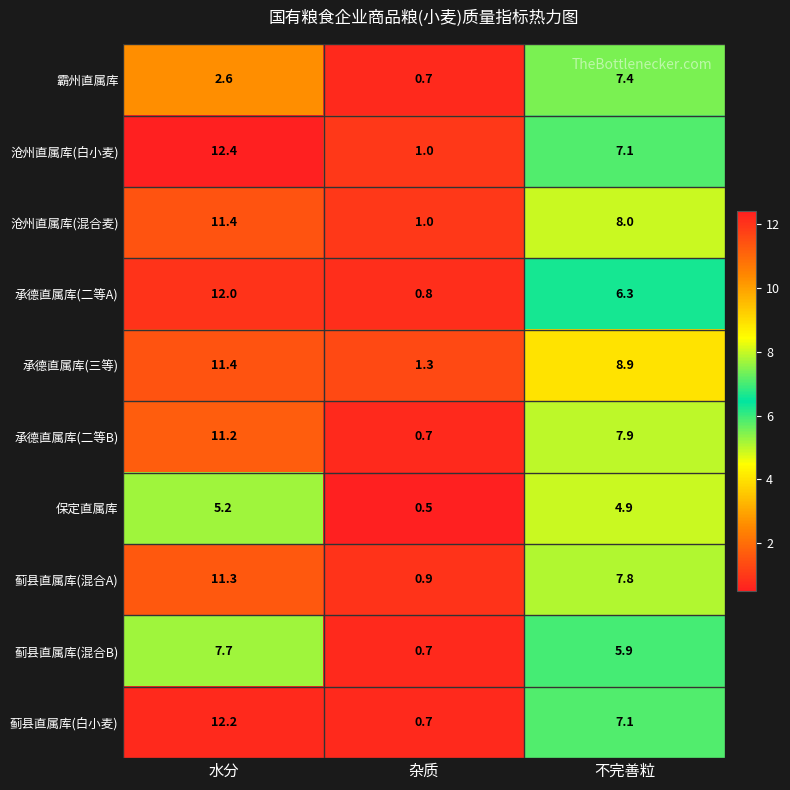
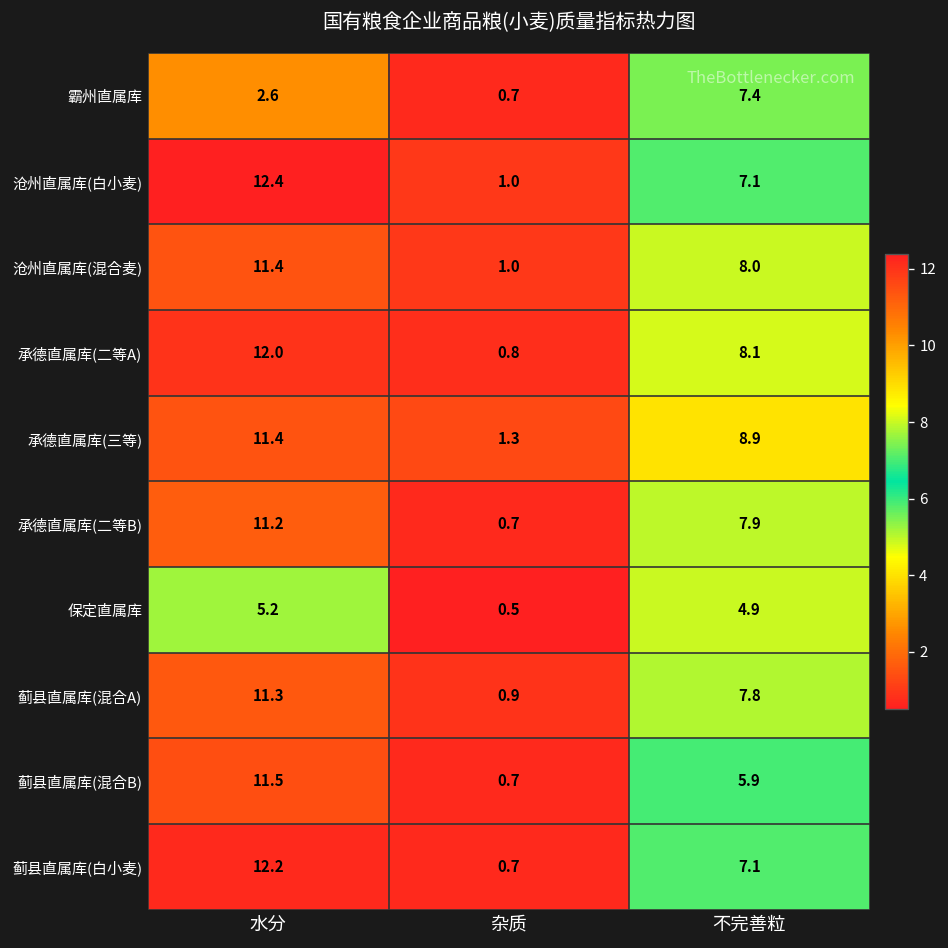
  {
    "霸州直属库": {
      "水分": 2.6,
      "杂质": 0.7
    },
    "沧州直属库(白小麦)": {
      "水分": 12.4,
      "杂质": 1.0,
      "不完善粒": 7.1
    },
    "沧州直属库(混合麦)": {
      "水分": 11.4,
      "杂质": 1.0,
      "不完善粒": 8.0
    },
    "承德直属库(二等A)": {
      "水分": 12.0,
      "杂质": 0.8,
-     "不完善粒": 6.3
+     "不完善粒": 8.1
    },
    "承德直属库(三等)": {
      "水分": 11.4,
      "杂质": 1.3,
      "不完善粒": 8.9
    },
    "承德直属库(二等B)": {
      "水分": 11.2,
      "杂质": 0.7,
      "不完善粒": 7.9
    },
    "保定直属库": {
      "水分": 5.2,
      "杂质": 0.5,
      "不完善粒": 4.9
    },
    "蓟县直属库(混合A)": {
      "水分": 11.3,
      "杂质": 0.9,
      "不完善粒": 7.8
    },
    "蓟县直属库(混合B)": {
-     "水分": 7.7,
+     "水分": 11.5,
      "杂质": 0.7,
      "不完善粒": 5.9
    },
    "蓟县直属库(白小麦)": {
      "水分": 12.2,
      "杂质": 0.7,
      "不完善粒": 7.1
    }
  }
